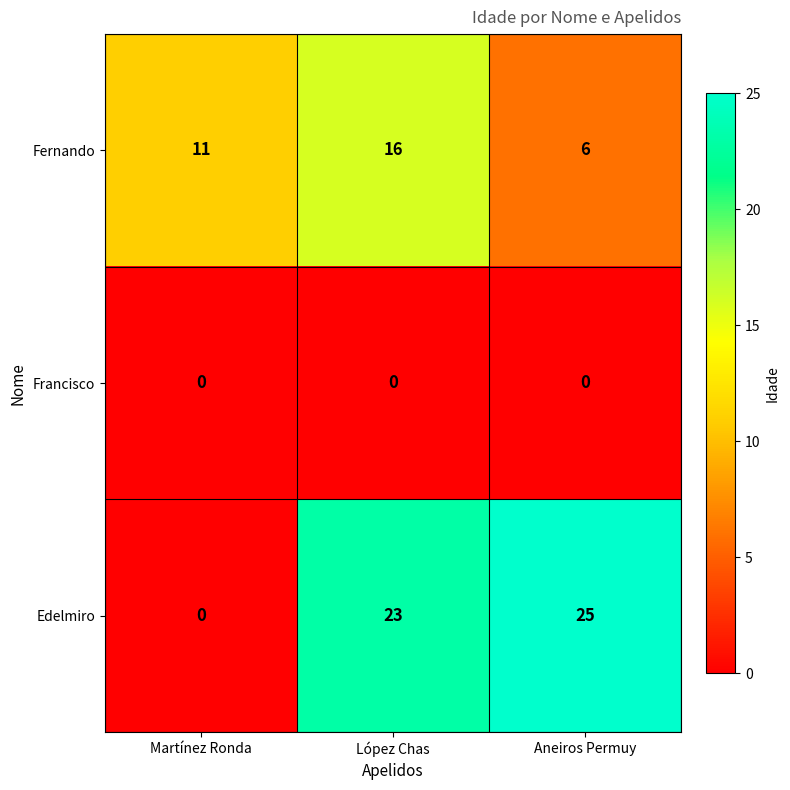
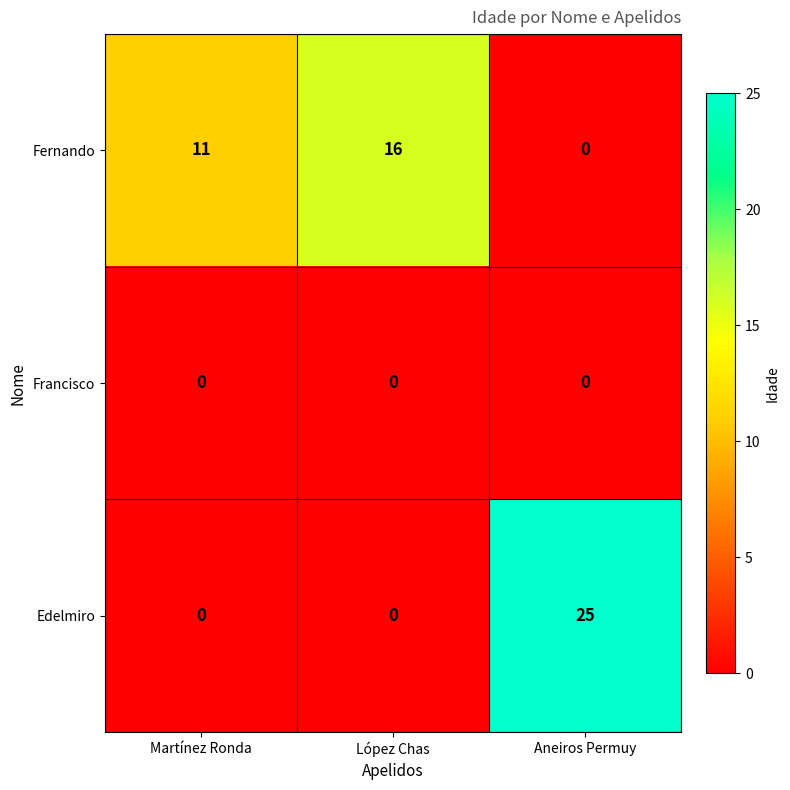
  {
    "Fernando": {
      "Martínez Ronda": 11,
      "López Chas": 16,
-     "Aneiros Permuy": 6
+     "Aneiros Permuy": 0
    },
    "Francisco": {
      "Martínez Ronda": 0,
      "López Chas": 0,
      "Aneiros Permuy": 0
    },
    "Edelmiro": {
      "Martínez Ronda": 0,
-     "López Chas": 23,
+     "López Chas": 0,
      "Aneiros Permuy": 25
    }
  }
